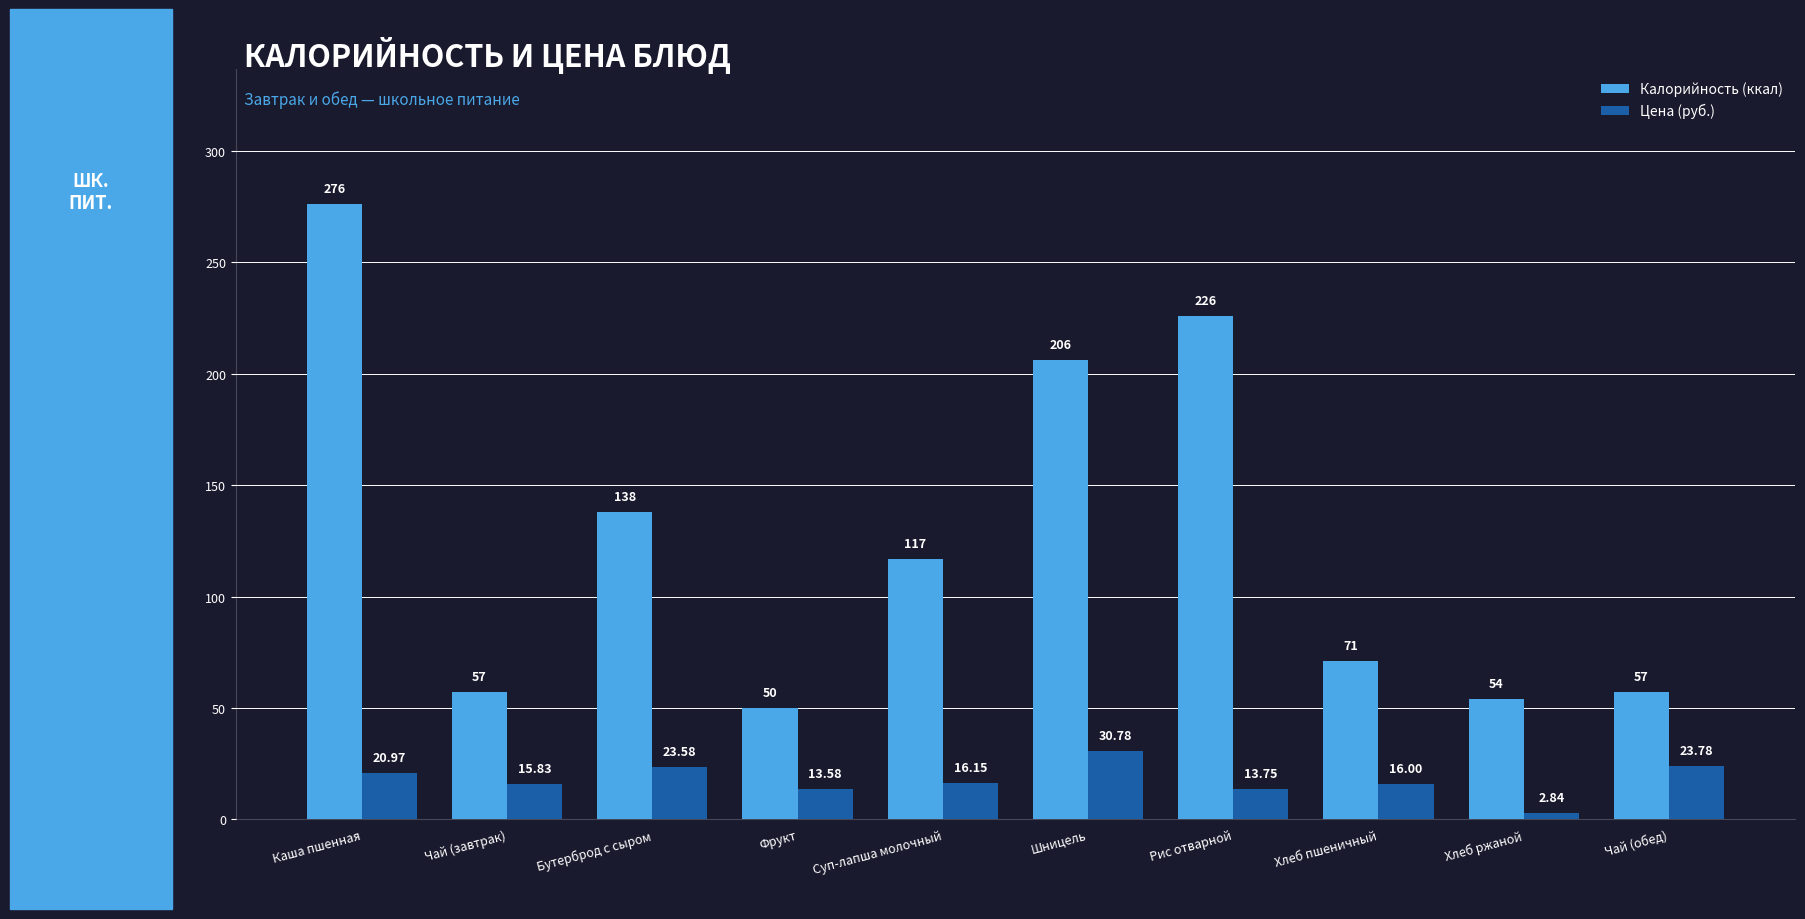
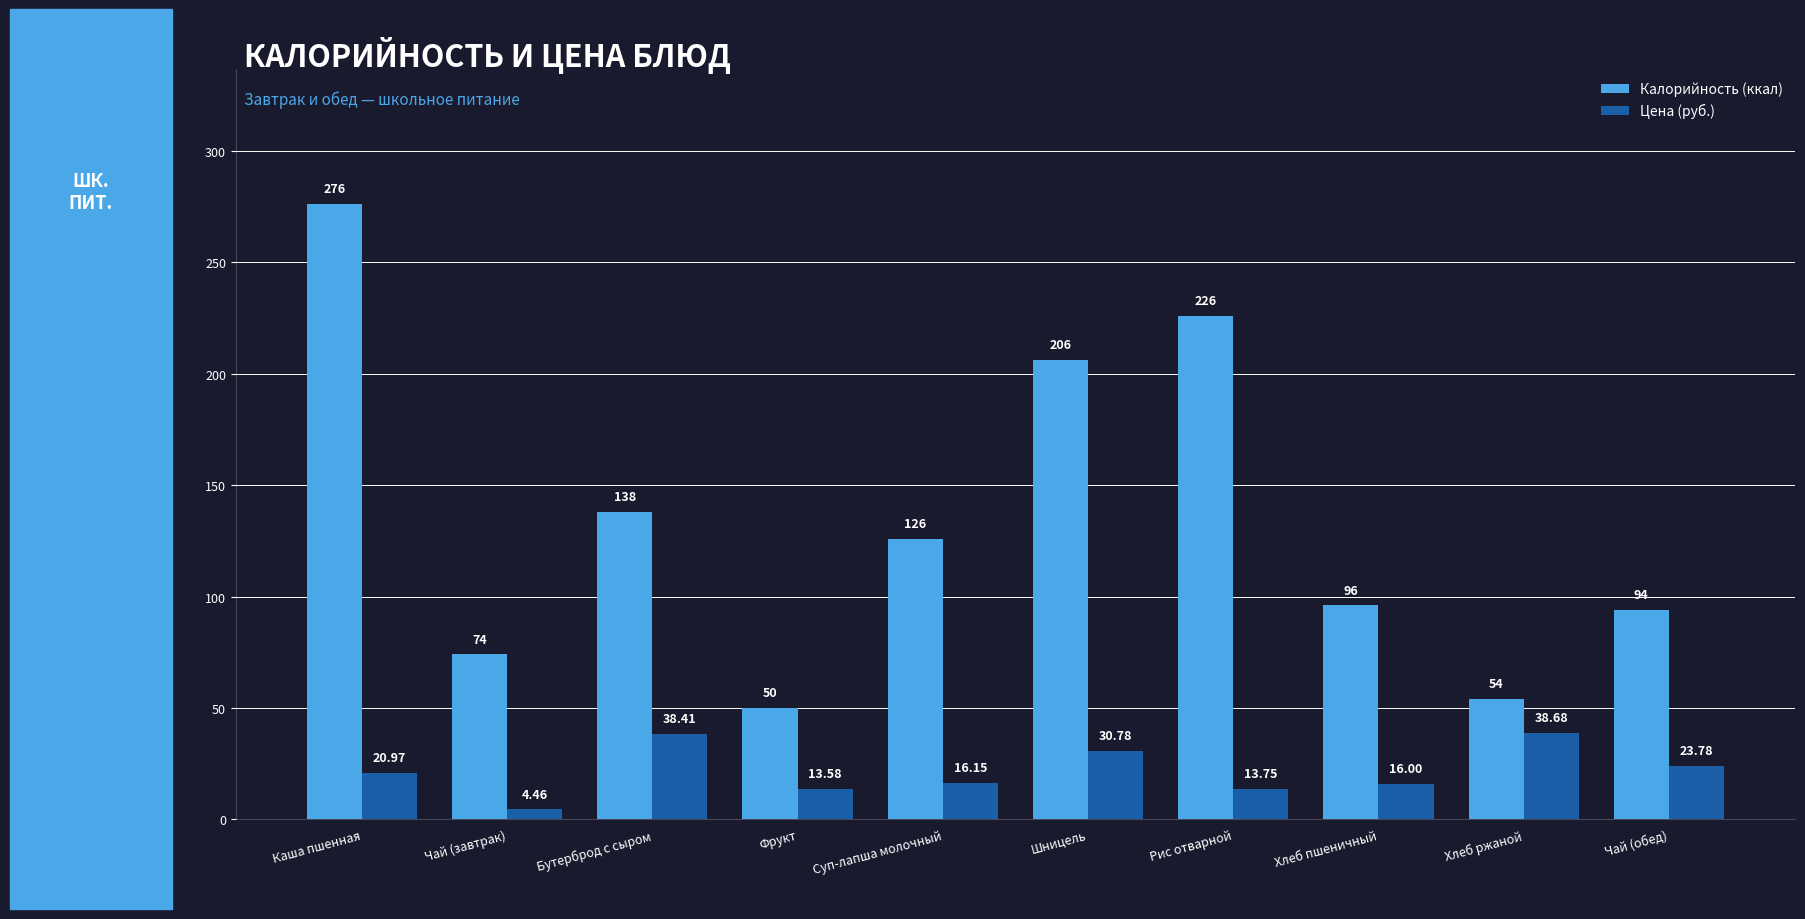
  {
    "Калорийность (ккал)": {
      "Каша пшенная": 276,
-     "Чай (завтрак)": 57,
+     "Чай (завтрак)": 74,
      "Бутерброд с сыром": 138,
      "Фрукт": 50,
-     "Суп-лапша молочный": 117,
+     "Суп-лапша молочный": 126,
      "Шницель": 206,
      "Рис отварной": 226,
-     "Хлеб пшеничный": 71,
+     "Хлеб пшеничный": 96,
      "Хлеб ржаной": 54,
-     "Чай (обед)": 57
+     "Чай (обед)": 94
    },
    "Цена (руб.)": {
      "Каша пшенная": 20.97,
-     "Чай (завтрак)": 15.83,
-     "Бутерброд с сыром": 23.58,
+     "Чай (завтрак)": 4.46,
+     "Бутерброд с сыром": 38.41,
      "Фрукт": 13.58,
      "Суп-лапша молочный": 16.15,
      "Шницель": 30.78,
      "Рис отварной": 13.75,
      "Хлеб пшеничный": 16.00,
-     "Хлеб ржаной": 2.84,
+     "Хлеб ржаной": 38.68,
      "Чай (обед)": 23.78
    }
  }
